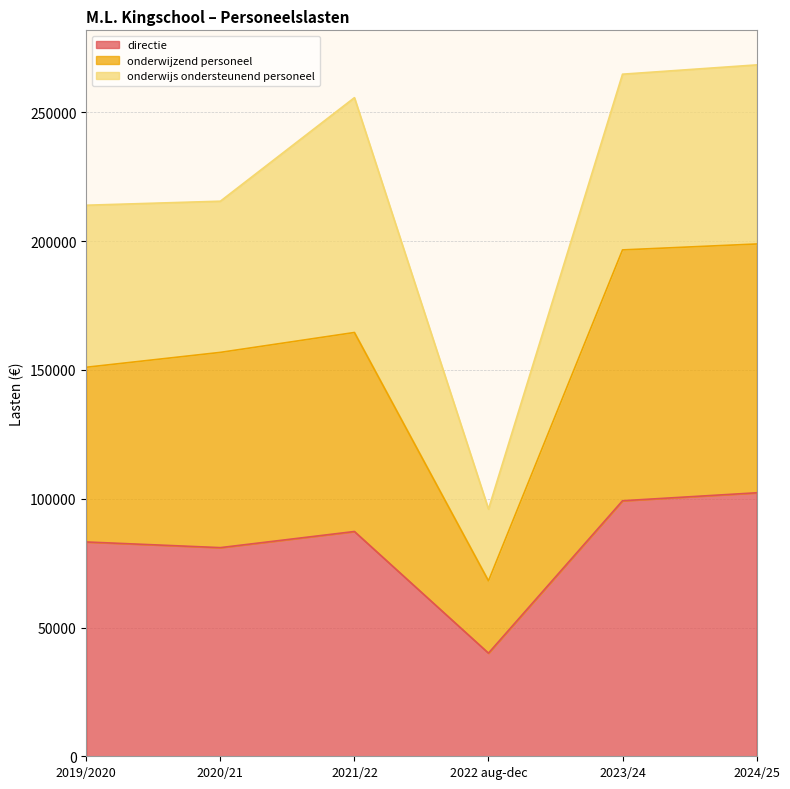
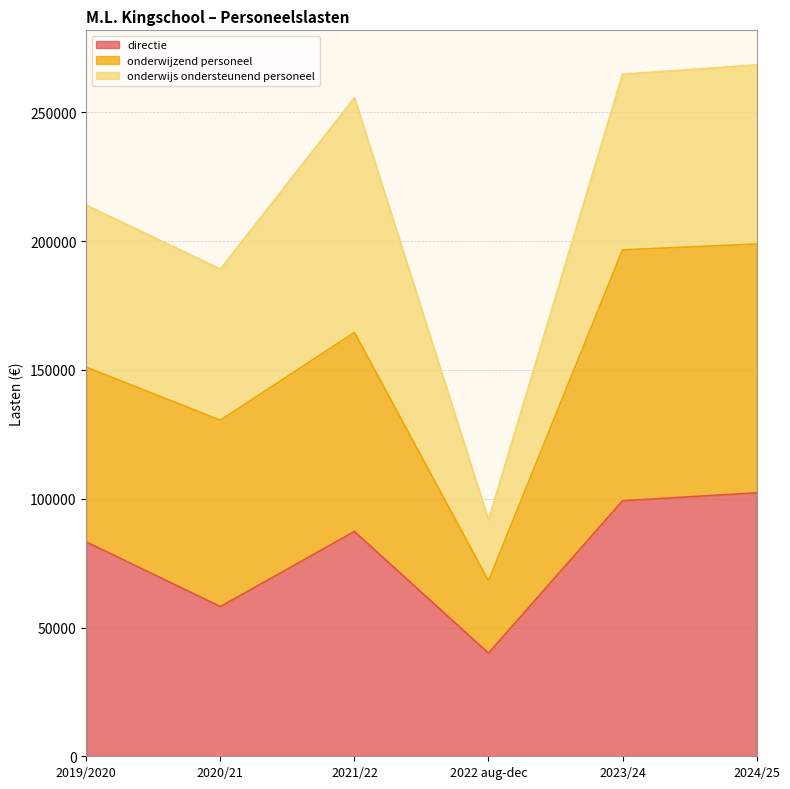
  {
    "directie": {
      "2019/2020": 83000,
-     "2020/21": 81000,
+     "2020/21": 58000,
      "2021/22": 87000,
      "2022 aug-dec": 40000,
      "2023/24": 99000,
      "2024/25": 102000
    },
    "onderwijzend personeel": {
      "2019/2020": 68000,
-     "2020/21": 76000,
+     "2020/21": 72000,
      "2021/22": 77000,
      "2022 aug-dec": 28000,
      "2023/24": 97000,
      "2024/25": 97000
    },
    "onderwijs ondersteunend personeel": {
      "2019/2020": 63000,
      "2020/21": 59000,
      "2021/22": 91000,
-     "2022 aug-dec": 28000,
+     "2022 aug-dec": 24000,
      "2023/24": 68000,
      "2024/25": 70000
    }
  }
